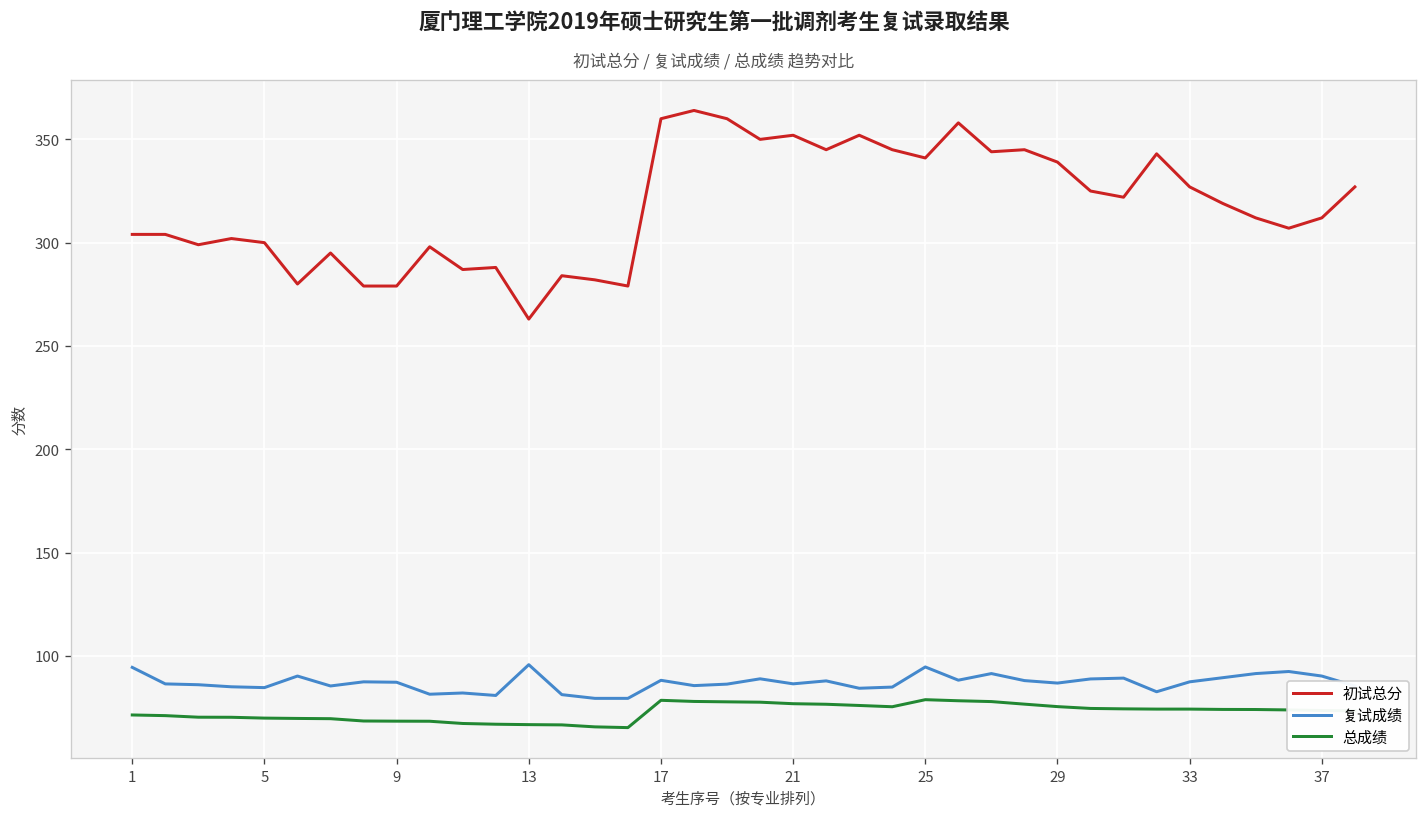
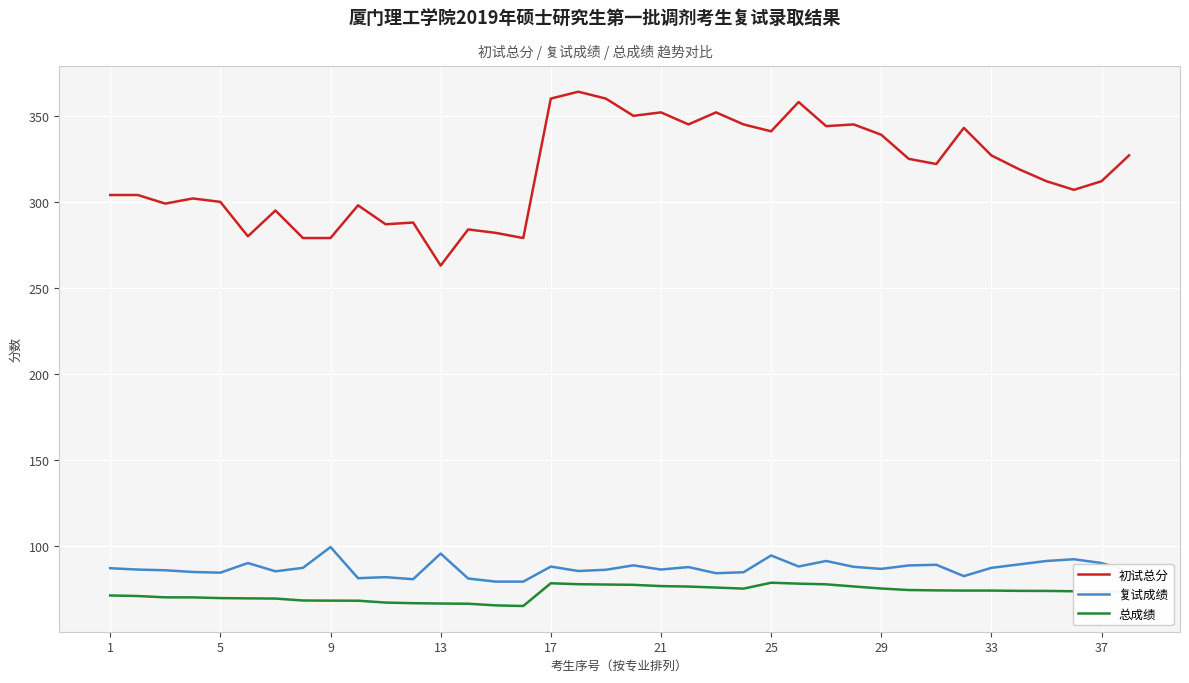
  {
    "初试总分": {
      "1": 304,
      "5": 300,
      "9": 279,
      "13": 263,
      "17": 360,
      "21": 352,
      "25": 341,
      "29": 339,
      "33": 327,
      "37": 312
    },
    "复试成绩": {
-     "1": 94,
+     "1": 87,
      "5": 85,
-     "9": 87,
+     "9": 100,
      "13": 96,
      "17": 88,
      "21": 86,
      "25": 95,
      "29": 87,
      "33": 87,
      "37": 90
    },
    "总成绩": {
      "1": 71,
      "5": 70,
      "9": 68,
      "13": 67,
      "17": 78,
      "21": 77,
      "25": 79,
      "29": 75,
      "33": 74
    }
  }
